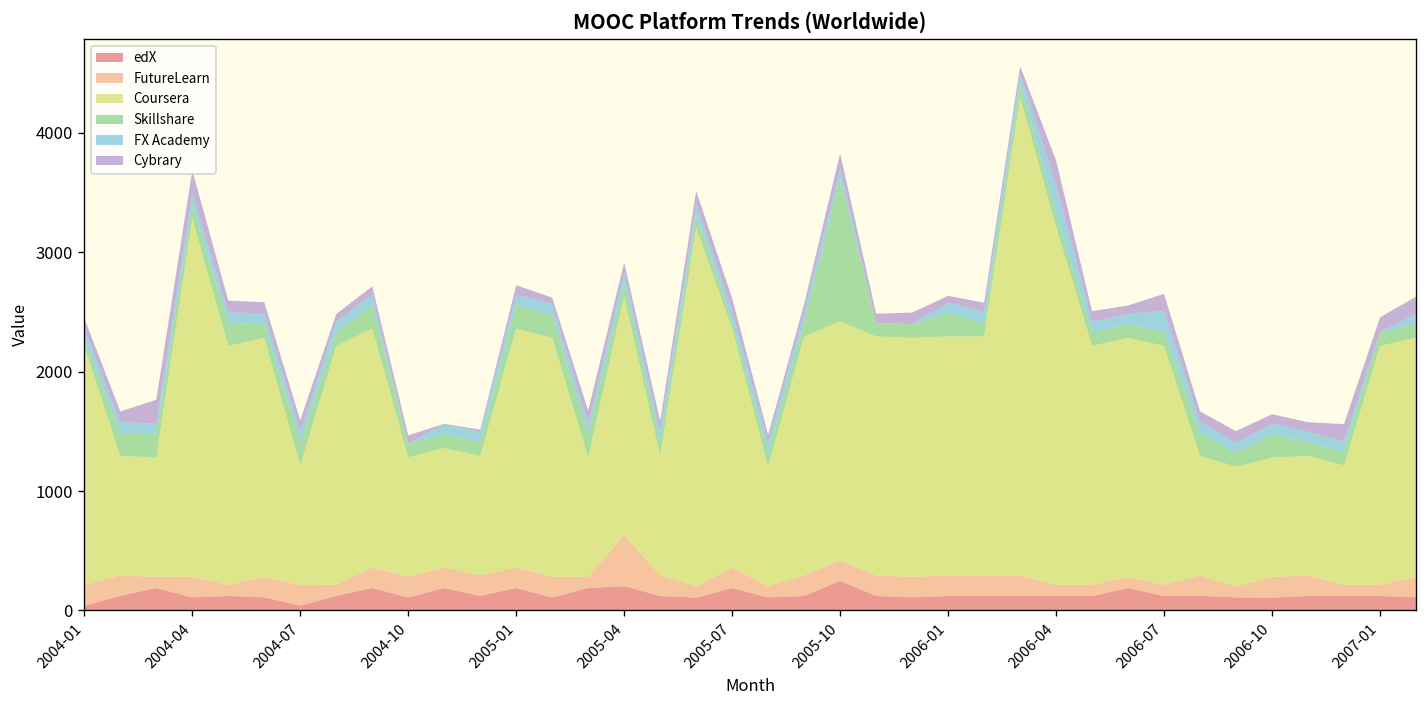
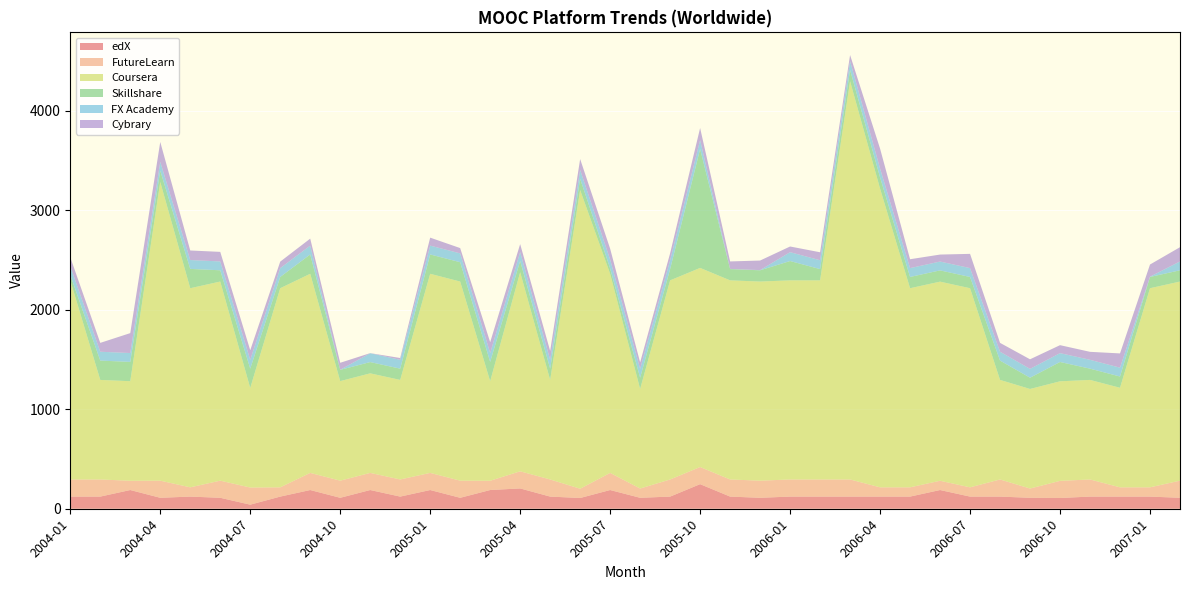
  {
    "edX": {
-     "2004-01": 0,
+     "2004-01": 100,
      "2004-04": 100,
      "2004-07": 0,
      "2004-10": 100,
      "2005-01": 200,
      "2005-04": 200,
      "2005-07": 200,
      "2005-10": 200,
      "2006-01": 100,
      "2006-04": 100,
      "2006-07": 100,
      "2006-10": 100,
      "2007-01": 100
    },
    "FutureLearn": {
      "2004-01": 200,
      "2004-04": 200,
      "2004-07": 200,
      "2004-10": 200,
      "2005-01": 200,
-     "2005-04": 400,
+     "2005-04": 200,
      "2005-07": 200,
      "2005-10": 200,
      "2006-01": 200,
      "2006-04": 100,
      "2006-07": 100,
      "2006-10": 200,
      "2007-01": 100
    },
    "Coursera": {
      "2004-01": 2000,
      "2004-04": 3000,
      "2004-07": 1000,
      "2004-10": 1000,
      "2005-01": 2000,
      "2005-04": 2000,
      "2005-07": 2000,
      "2005-10": 2000,
      "2006-01": 2000,
      "2006-04": 3000,
      "2006-07": 2000,
      "2006-10": 1000,
      "2007-01": 2000
    },
    "Skillshare": {
      "2004-01": 100,
      "2004-04": 100,
      "2004-07": 200,
      "2005-01": 200,
      "2005-04": 100,
      "2005-07": 100,
      "2005-10": 1200,
      "2006-01": 200,
      "2006-04": 100,
      "2006-07": 100,
      "2006-10": 200
    },
    "FX Academy": {
      "2004-01": 100,
      "2004-04": 100,
      "2004-07": 100,
      "2005-01": 100,
      "2005-04": 100,
      "2005-07": 100,
      "2005-10": 100,
      "2006-01": 100,
-     "2006-04": 200,
-     "2006-07": 200,
+     "2006-04": 100,
+     "2006-07": 100,
      "2006-10": 100
    },
    "Cybrary": {
      "2004-01": 100,
      "2004-04": 200,
      "2004-07": 100,
      "2004-10": 100,
      "2005-01": 100,
      "2005-04": 100,
      "2005-07": 100,
      "2005-10": 100,
      "2006-01": 100,
      "2006-04": 200,
      "2006-07": 100,
      "2006-10": 100,
      "2007-01": 100
    }
  }
